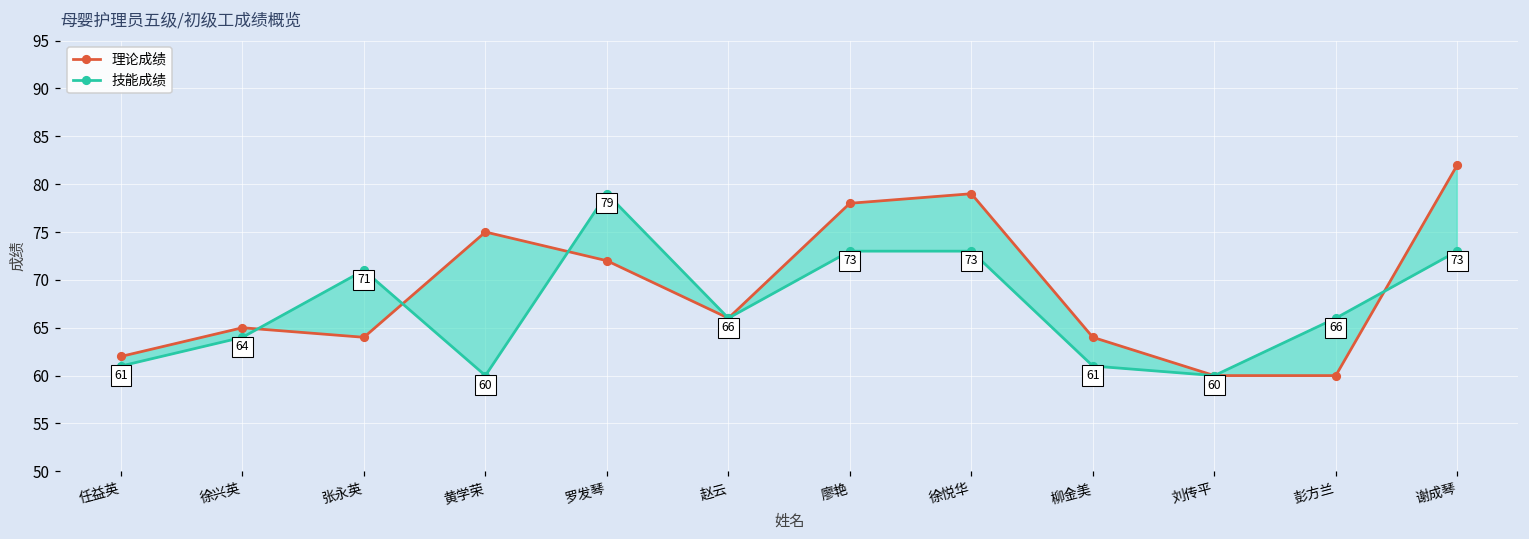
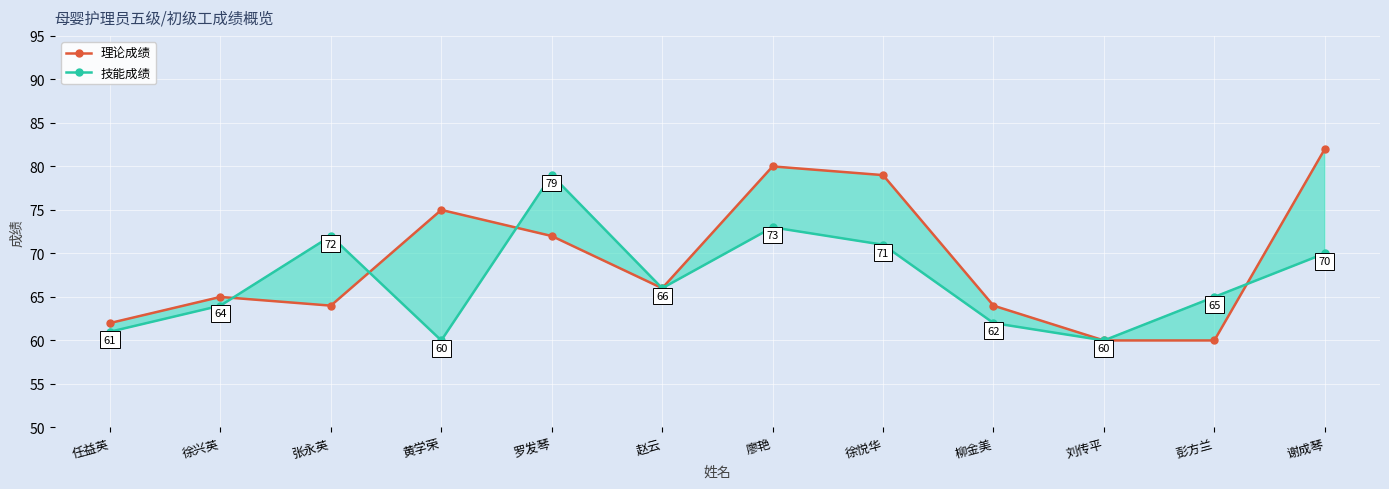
  {
    "理论成绩": {
      "任益英": 62,
      "徐兴英": 65,
      "张永英": 64,
      "黄学荣": 75,
      "罗发琴": 72,
-     "廖艳": 78,
+     "廖艳": 80,
      "徐悦华": 79,
      "柳金美": 64,
      "彭方兰": 60,
      "谢成琴": 82
    },
    "技能成绩": {
-     "张永英": 71,
-     "徐悦华": 73,
-     "柳金美": 61,
-     "彭方兰": 66,
-     "谢成琴": 73
+     "张永英": 72,
+     "徐悦华": 71,
+     "柳金美": 62,
+     "彭方兰": 65,
+     "谢成琴": 70
    }
  }
